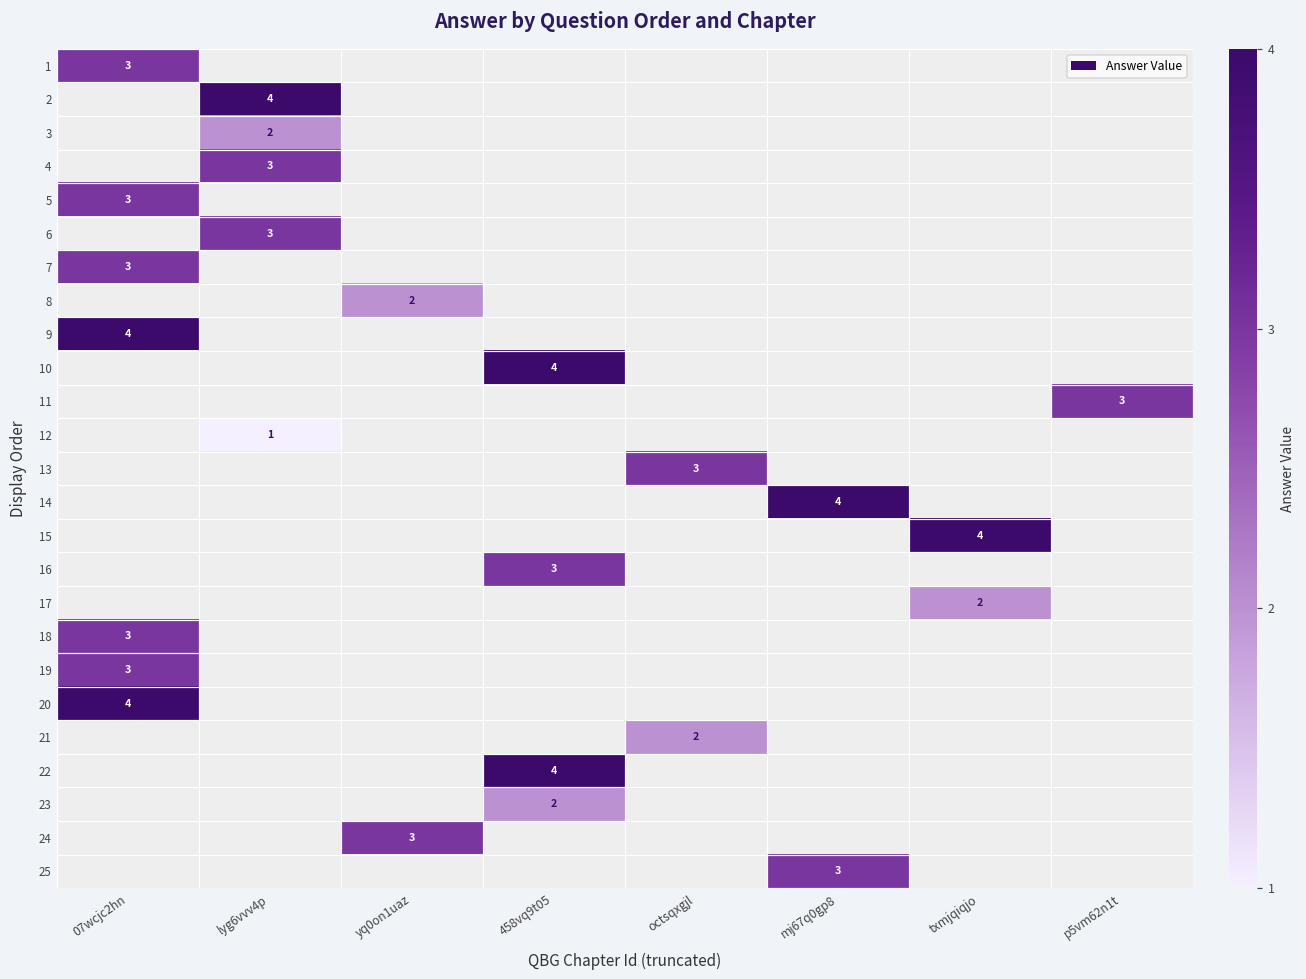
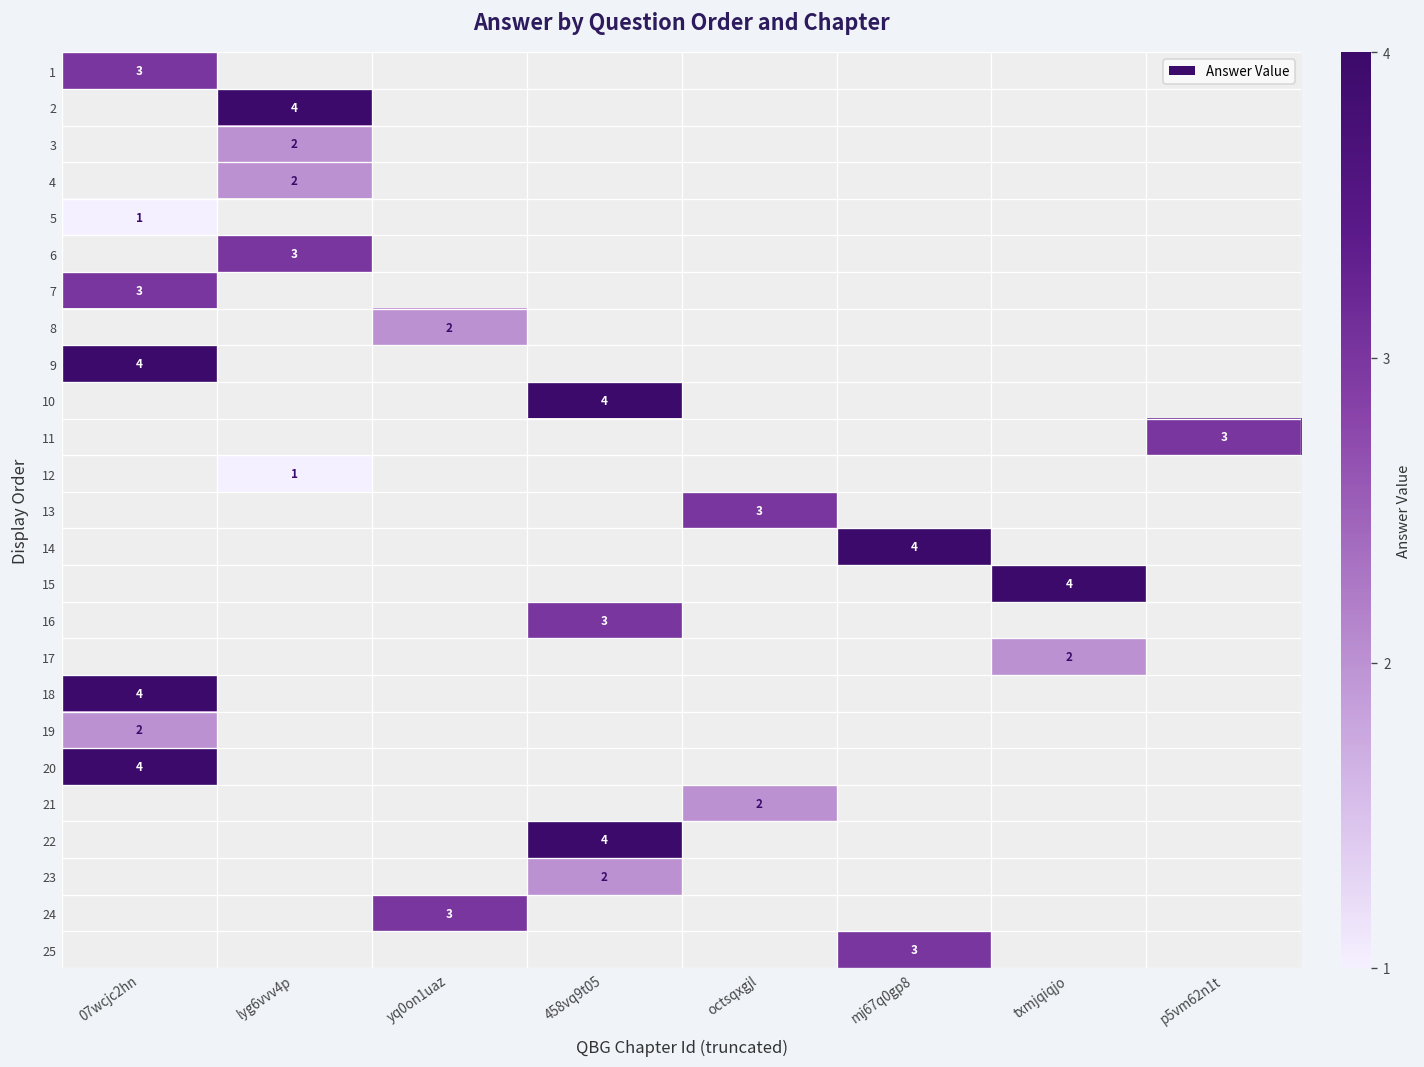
  {
    "1": {
      "07wcjc2hn": 3
    },
    "2": {
      "lyg6vvv4p": 4
    },
    "3": {
      "lyg6vvv4p": 2
    },
    "4": {
-     "lyg6vvv4p": 3
+     "lyg6vvv4p": 2
    },
    "5": {
-     "07wcjc2hn": 3
+     "07wcjc2hn": 1
    },
    "6": {
      "lyg6vvv4p": 3
    },
    "7": {
      "07wcjc2hn": 3
    },
    "8": {
      "yq0on1uaz": 2
    },
    "9": {
      "07wcjc2hn": 4
    },
    "10": {
      "458vq9t05": 4
    },
    "11": {
      "p5vm62n1t": 3
    },
    "12": {
      "lyg6vvv4p": 1
    },
    "13": {
      "octsqxgjl": 3
    },
    "14": {
      "mj67q0gp8": 4
    },
    "15": {
      "txmjqiqjo": 4
    },
    "16": {
      "458vq9t05": 3
    },
    "17": {
      "txmjqiqjo": 2
    },
    "18": {
-     "07wcjc2hn": 3
+     "07wcjc2hn": 4
    },
    "19": {
-     "07wcjc2hn": 3
+     "07wcjc2hn": 2
    },
    "20": {
      "07wcjc2hn": 4
    },
    "21": {
      "octsqxgjl": 2
    },
    "22": {
      "458vq9t05": 4
    },
    "23": {
      "458vq9t05": 2
    },
    "24": {
      "yq0on1uaz": 3
    },
    "25": {
      "mj67q0gp8": 3
    }
  }
